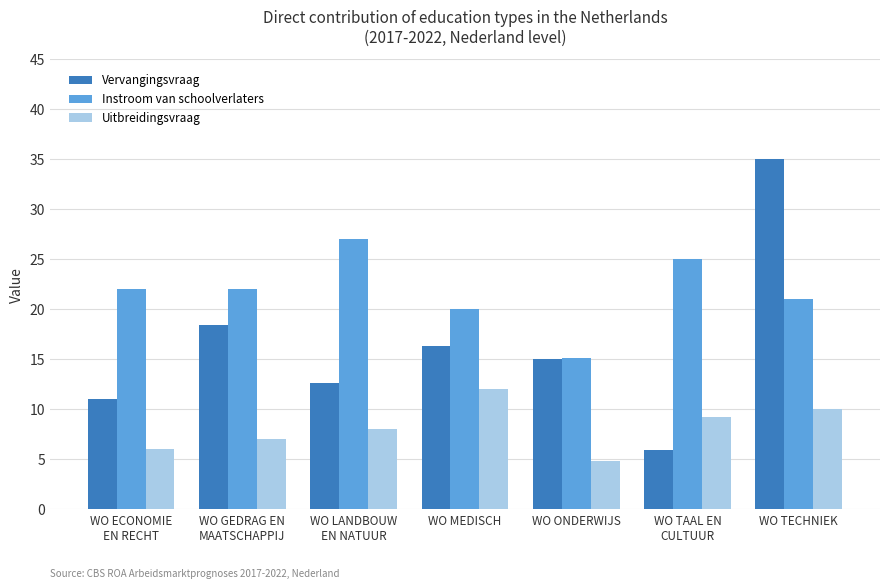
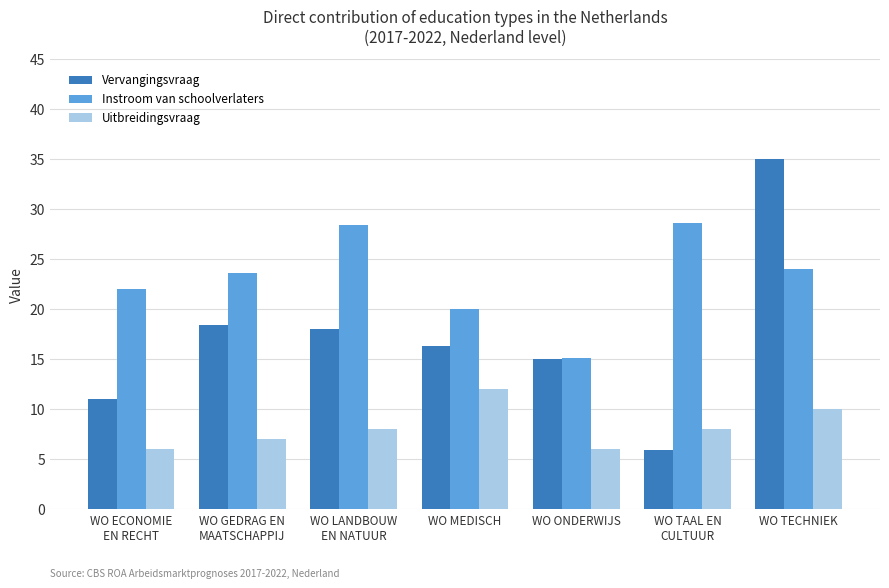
  {
    "Vervangingsvraag": {
      "WO ECONOMIE EN RECHT": 11.0,
      "WO GEDRAG EN MAATSCHAPPIJ": 18.4,
-     "WO LANDBOUW EN NATUUR": 12.6,
+     "WO LANDBOUW EN NATUUR": 18.0,
      "WO MEDISCH": 16.3,
      "WO ONDERWIJS": 15.0,
      "WO TAAL EN CULTUUR": 5.9,
      "WO TECHNIEK": 35.0
    },
    "Instroom van schoolverlaters": {
      "WO ECONOMIE EN RECHT": 22.0,
-     "WO GEDRAG EN MAATSCHAPPIJ": 22.0,
-     "WO LANDBOUW EN NATUUR": 27.0,
+     "WO GEDRAG EN MAATSCHAPPIJ": 23.6,
+     "WO LANDBOUW EN NATUUR": 28.4,
      "WO MEDISCH": 20.0,
      "WO ONDERWIJS": 15.1,
-     "WO TAAL EN CULTUUR": 25.0,
-     "WO TECHNIEK": 21
+     "WO TAAL EN CULTUUR": 28.6,
+     "WO TECHNIEK": 24
    },
    "Uitbreidingsvraag": {
      "WO ECONOMIE EN RECHT": 6.0,
      "WO GEDRAG EN MAATSCHAPPIJ": 7.0,
      "WO LANDBOUW EN NATUUR": 8.0,
      "WO MEDISCH": 12.0,
-     "WO ONDERWIJS": 4.8,
-     "WO TAAL EN CULTUUR": 9.2,
+     "WO ONDERWIJS": 6.0,
+     "WO TAAL EN CULTUUR": 8.0,
      "WO TECHNIEK": 10.0
    }
  }
